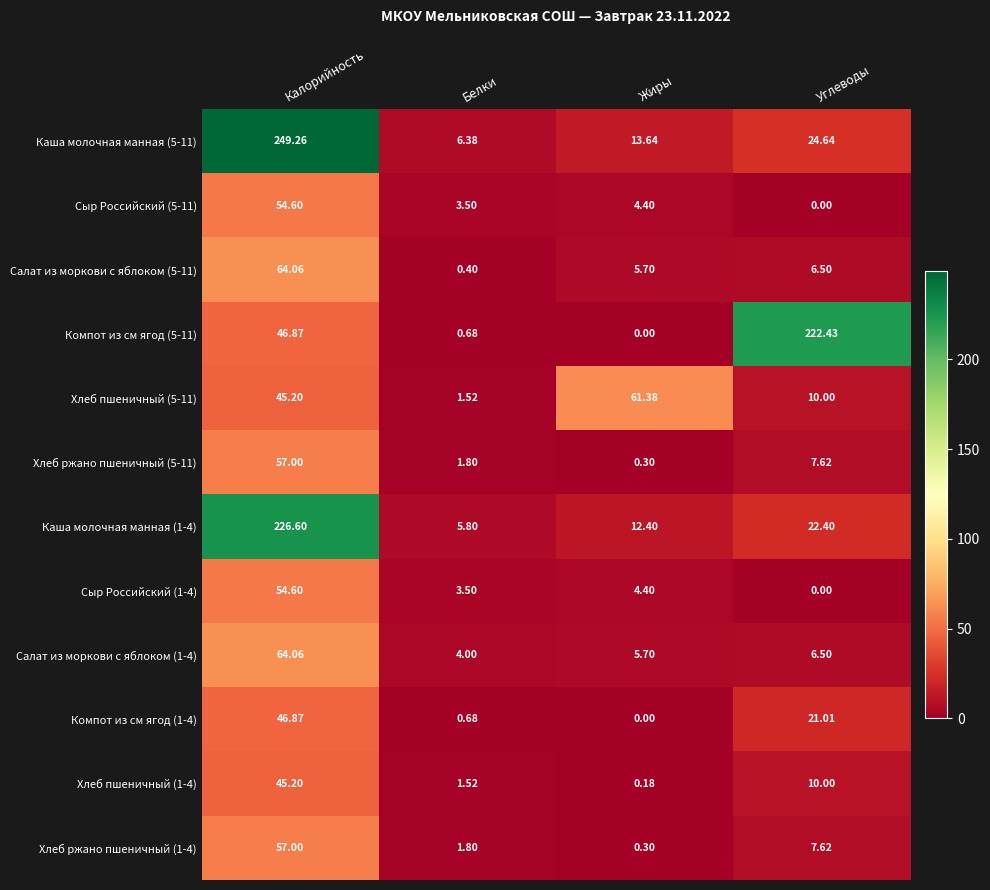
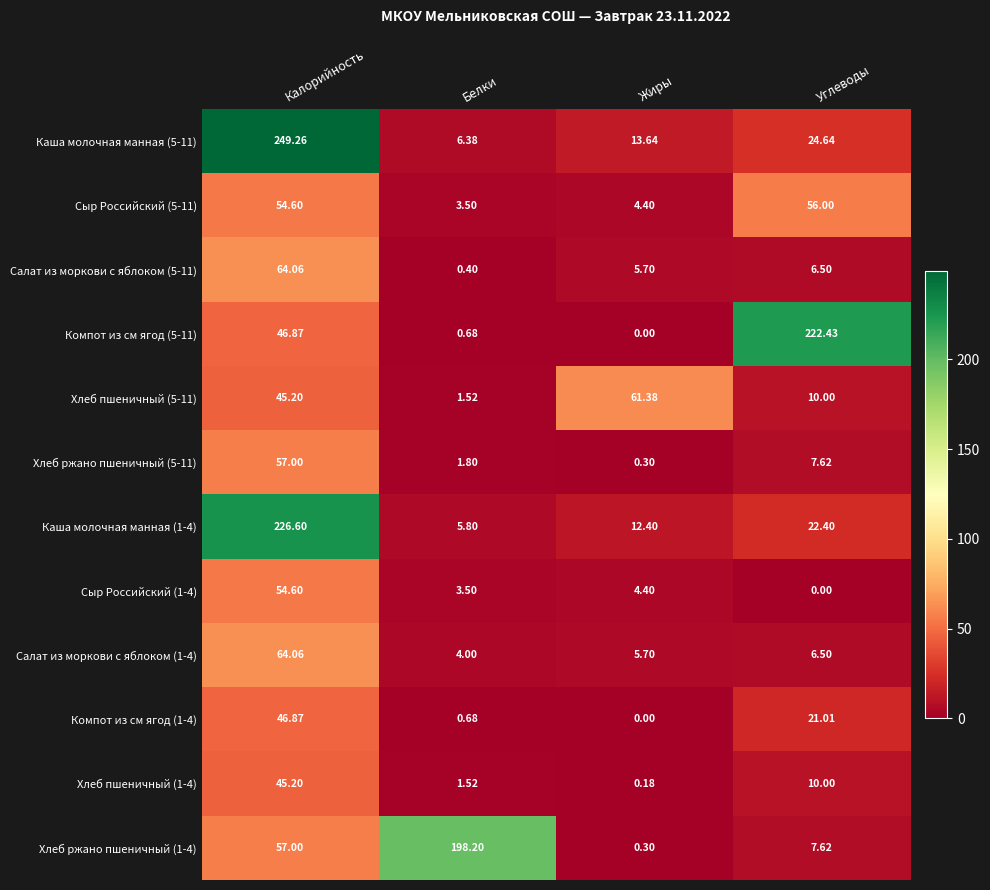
  {
    "Каша молочная манная (5-11)": {
      "Калорийность": 249.26,
      "Белки": 6.38,
      "Жиры": 13.64,
      "Углеводы": 24.64
    },
    "Сыр Российский (5-11)": {
      "Калорийность": 54.60,
      "Белки": 3.50,
      "Жиры": 4.40,
-     "Углеводы": 0.00
+     "Углеводы": 56.00
    },
    "Салат из моркови с яблоком (5-11)": {
      "Калорийность": 64.06,
      "Белки": 0.40,
      "Жиры": 5.70,
      "Углеводы": 6.50
    },
    "Компот из см ягод (5-11)": {
      "Калорийность": 46.87,
      "Белки": 0.68,
      "Жиры": 0.00,
      "Углеводы": 222.43
    },
    "Хлеб пшеничный (5-11)": {
      "Калорийность": 45.20,
      "Белки": 1.52,
      "Жиры": 61.38,
      "Углеводы": 10.00
    },
    "Хлеб ржано пшеничный (5-11)": {
      "Калорийность": 57.00,
      "Белки": 1.80,
      "Жиры": 0.30,
      "Углеводы": 7.62
    },
    "Каша молочная манная (1-4)": {
      "Калорийность": 226.60,
      "Белки": 5.80,
      "Жиры": 12.40,
      "Углеводы": 22.40
    },
    "Сыр Российский (1-4)": {
      "Калорийность": 54.60,
      "Белки": 3.50,
      "Жиры": 4.40,
      "Углеводы": 0.00
    },
    "Салат из моркови с яблоком (1-4)": {
      "Калорийность": 64.06,
      "Белки": 4.00,
      "Жиры": 5.70,
      "Углеводы": 6.50
    },
    "Компот из см ягод (1-4)": {
      "Калорийность": 46.87,
      "Белки": 0.68,
      "Жиры": 0.00,
      "Углеводы": 21.01
    },
    "Хлеб пшеничный (1-4)": {
      "Калорийность": 45.20,
      "Белки": 1.52,
      "Жиры": 0.18,
      "Углеводы": 10.00
    },
    "Хлеб ржано пшеничный (1-4)": {
      "Калорийность": 57.00,
-     "Белки": 1.80,
+     "Белки": 198.20,
      "Жиры": 0.30,
      "Углеводы": 7.62
    }
  }
